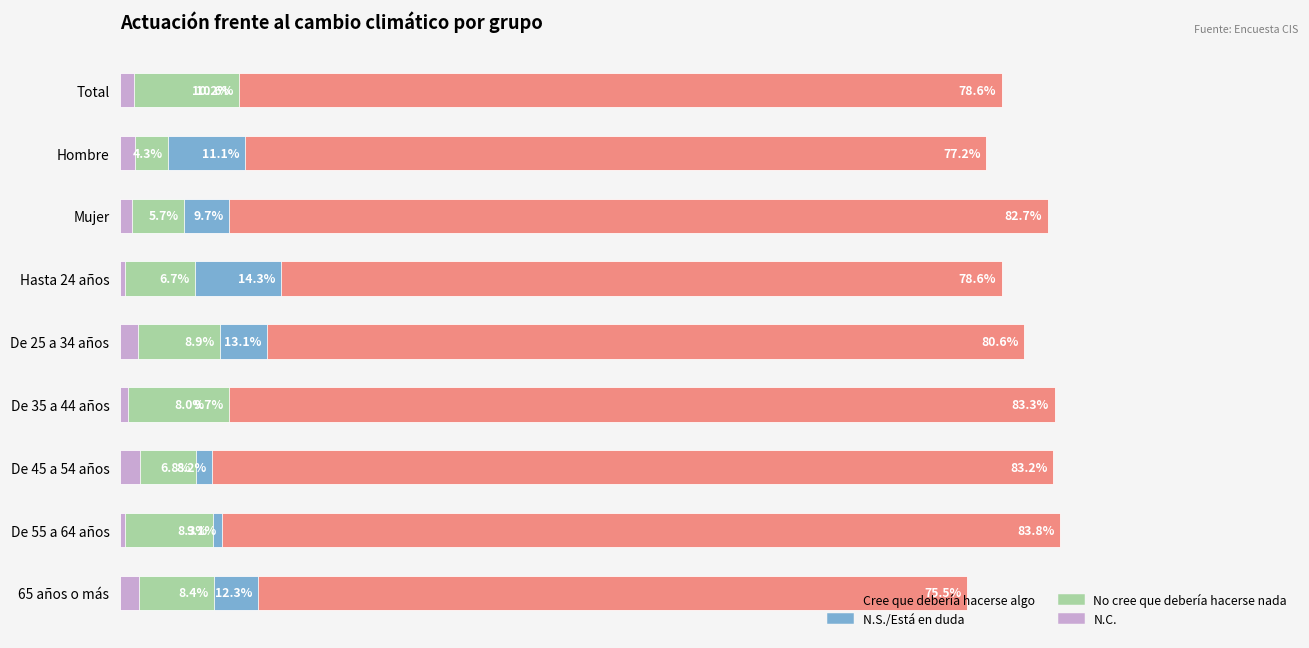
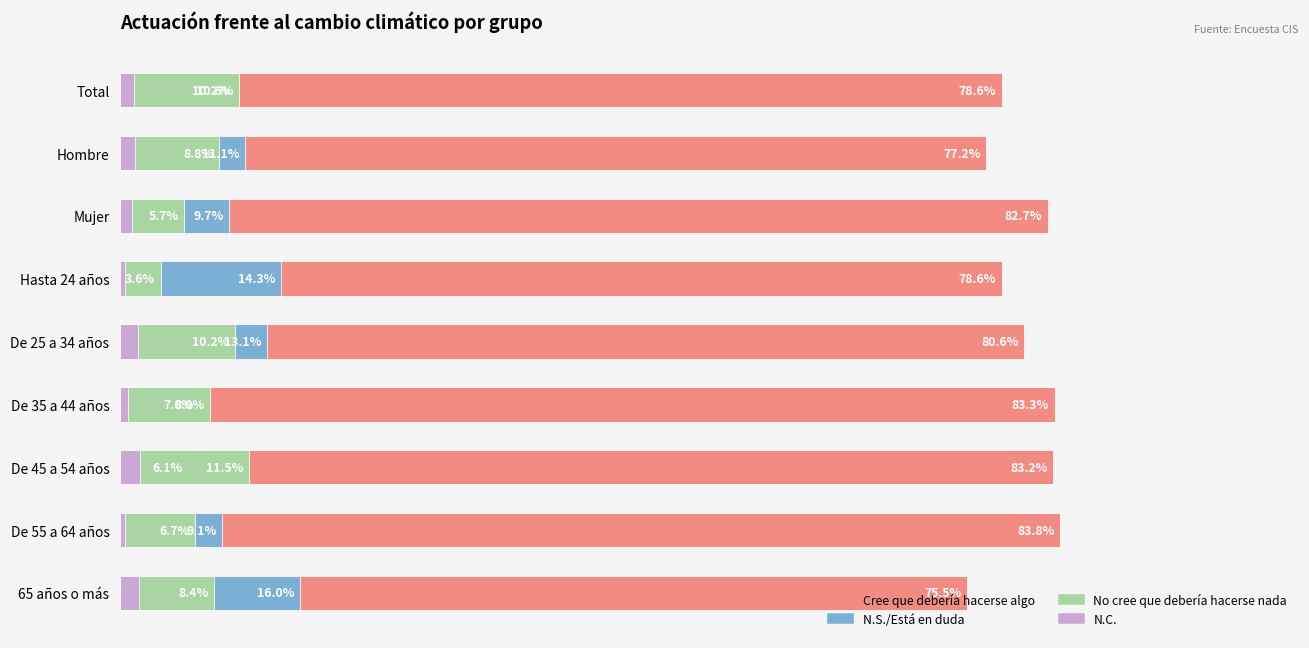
  {
    "Cree que debería hacerse algo": {
      "Total": "78.6%",
      "Hombre": "77.2%",
      "Mujer": "82.7%",
      "Hasta 24 años": "78.6%",
      "De 25 a 34 años": "80.6%",
      "De 35 a 44 años": "83.3%",
      "De 45 a 54 años": "83.2%",
      "De 55 a 64 años": "83.8%",
      "65 años o más": "75.5%"
    },
    "N.S./Está en duda": {
-     "De 35 a 44 años": "8.0%",
-     "De 45 a 54 años": "8.2%",
-     "65 años o más": "12.3%"
+     "De 35 a 44 años": "7.0%",
+     "De 45 a 54 años": "6.1%",
+     "65 años o más": "16.0%"
    },
    "No cree que debería hacerse nada": {
-     "Hombre": "4.3%",
-     "Hasta 24 años": "6.7%",
-     "De 25 a 34 años": "8.9%",
-     "De 35 a 44 años": "9.7%",
-     "De 45 a 54 años": "6.8%",
-     "De 55 a 64 años": "8.3%"
+     "Hombre": "8.8%",
+     "Hasta 24 años": "3.6%",
+     "De 25 a 34 años": "10.2%",
+     "De 35 a 44 años": "8.0%",
+     "De 45 a 54 años": "11.5%",
+     "De 55 a 64 años": "6.7%"
    }
  }
